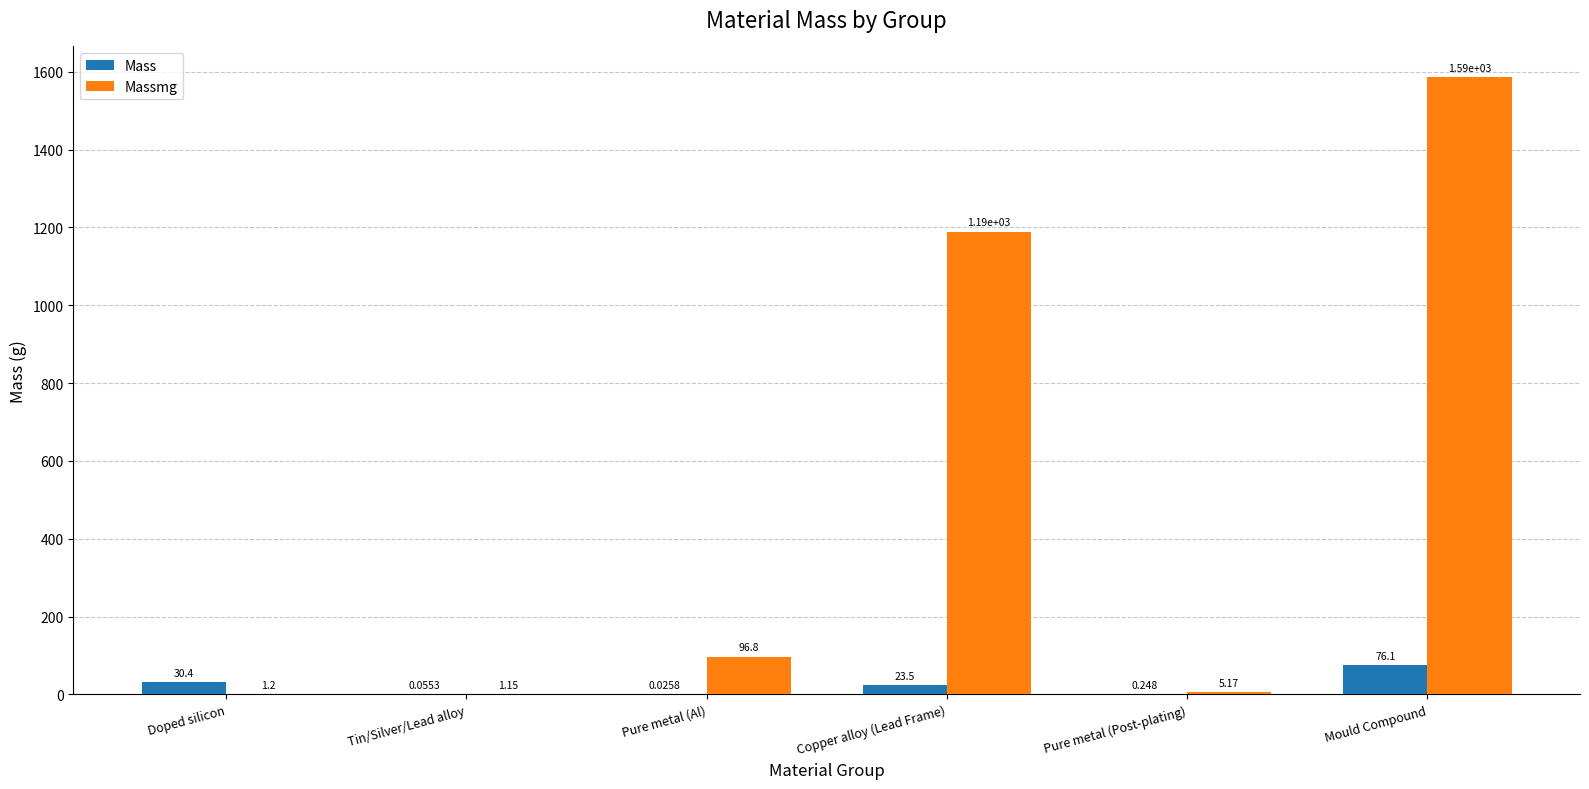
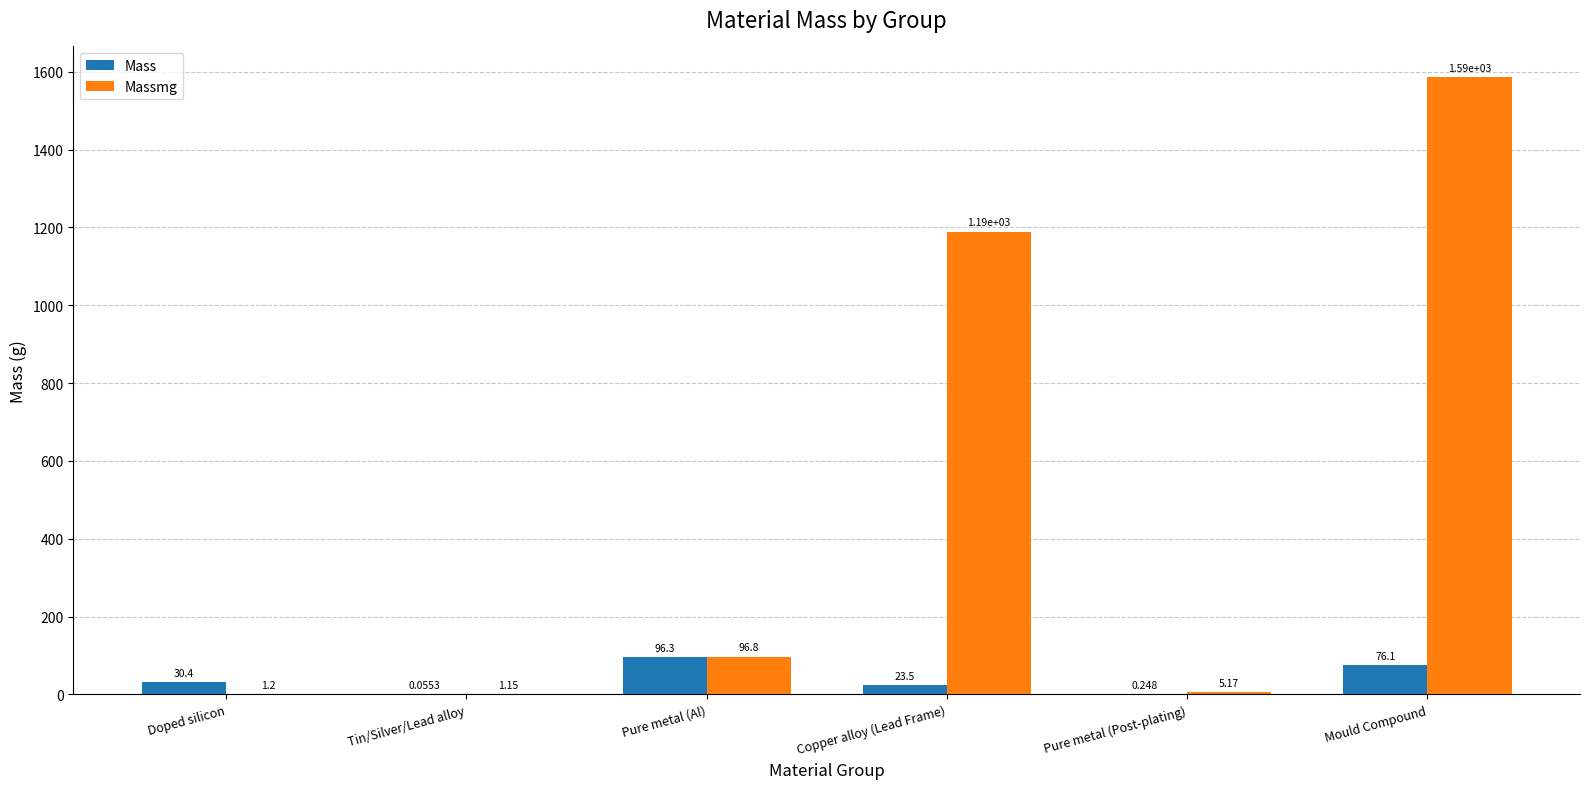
  {
    "Mass": {
      "Doped silicon": 30.4,
      "Tin/Silver/Lead alloy": 0.0553,
-     "Pure metal (Al)": 0.0258,
+     "Pure metal (Al)": 96.3,
      "Copper alloy (Lead Frame)": 23.5,
      "Pure metal (Post-plating)": 0.248,
      "Mould Compound": 76.1
    },
    "Massmg": {
      "Doped silicon": 1.2,
      "Tin/Silver/Lead alloy": 1.15,
      "Pure metal (Al)": 96.8,
      "Pure metal (Post-plating)": 5.17
    }
  }
